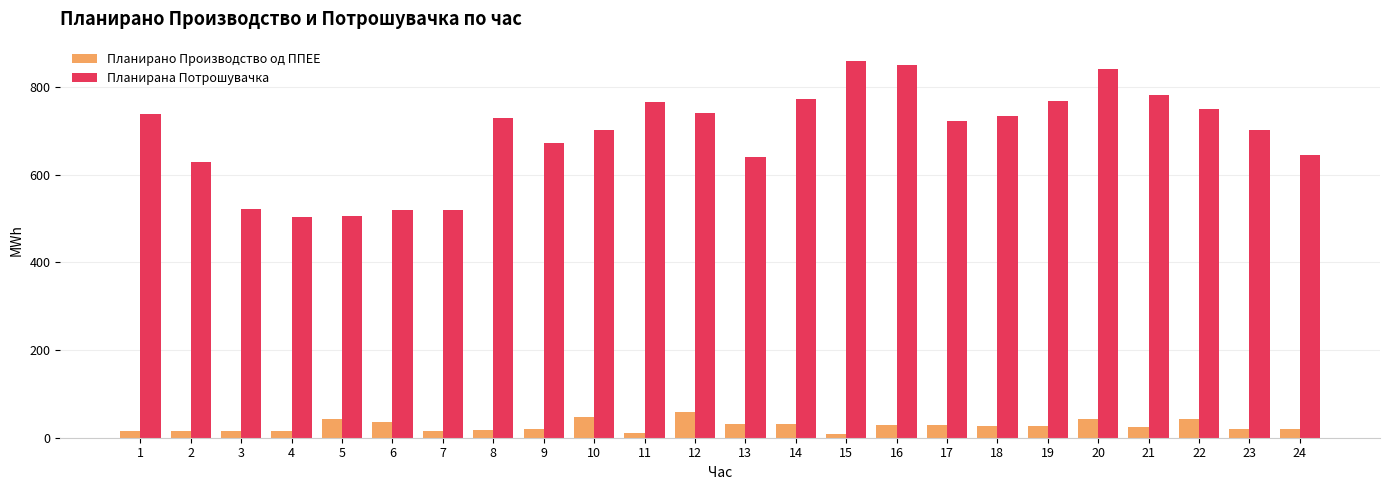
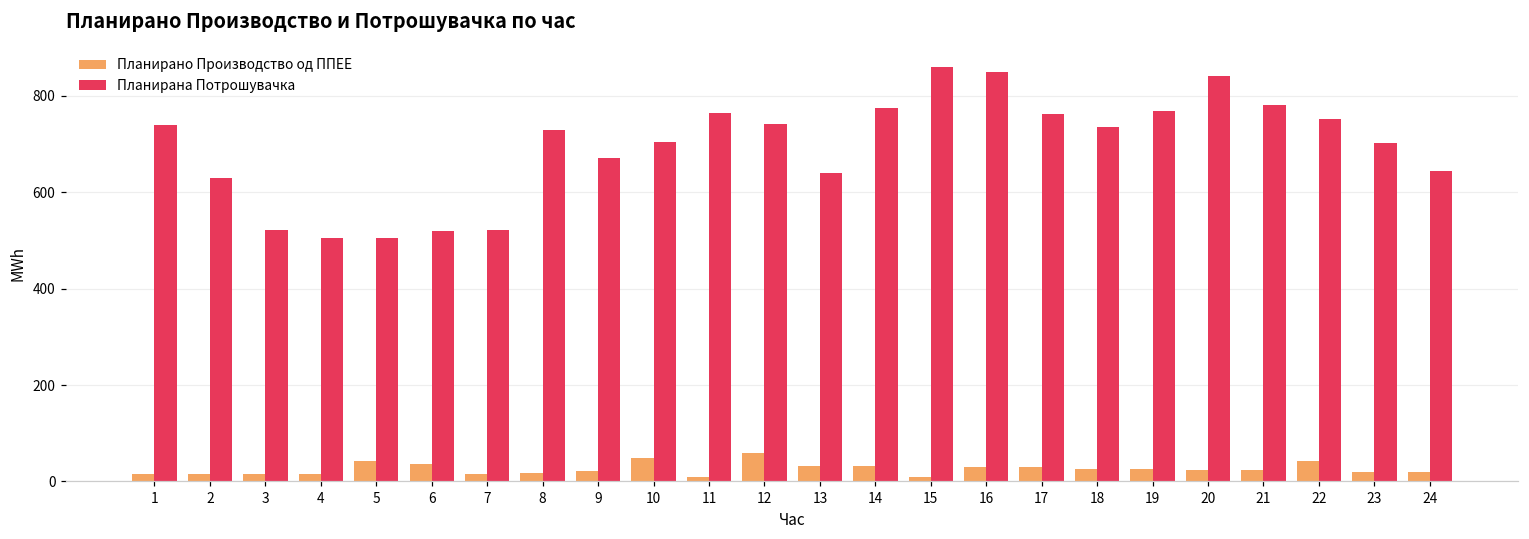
  {
    "Планирано Производство од ППЕЕ": {
      "1": 20,
      "2": 20,
      "3": 20,
      "4": 20,
      "5": 40,
      "6": 40,
      "7": 20,
      "8": 20,
      "9": 20,
      "10": 50,
      "11": 10,
      "12": 60,
      "13": 30,
      "14": 30,
      "15": 10,
      "16": 30,
      "17": 30,
      "18": 30,
      "19": 30,
-     "20": 40,
+     "20": 20,
      "21": 20,
      "22": 40,
      "23": 20,
      "24": 20
    },
    "Планирана Потрошувачка": {
      "1": 740,
      "2": 630,
      "3": 520,
      "4": 500,
      "5": 510,
      "6": 520,
      "7": 520,
      "8": 730,
      "9": 670,
      "10": 700,
      "11": 770,
      "12": 740,
      "13": 640,
      "14": 770,
      "15": 860,
      "16": 850,
-     "17": 720,
+     "17": 760,
      "18": 730,
      "19": 770,
      "20": 840,
      "21": 780,
      "22": 750,
      "23": 700,
      "24": 640
    }
  }
